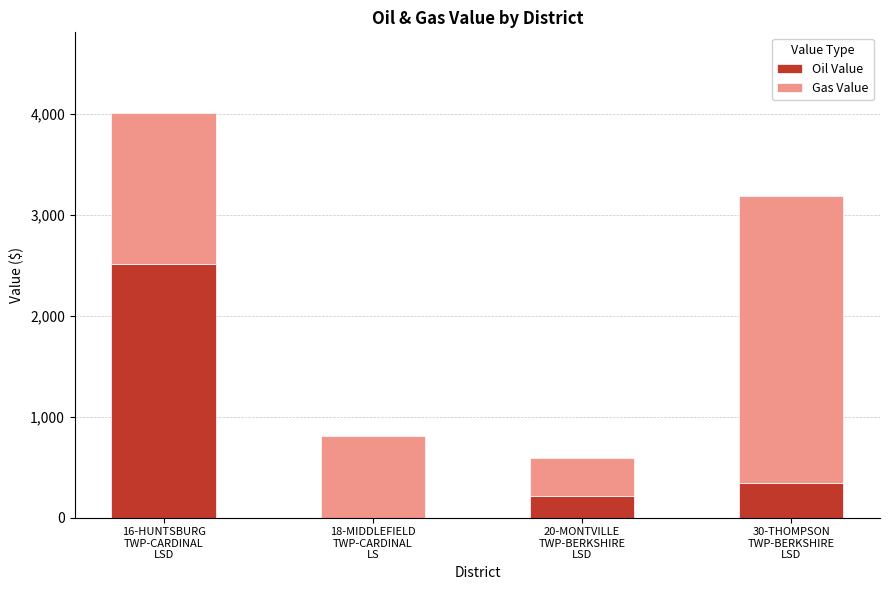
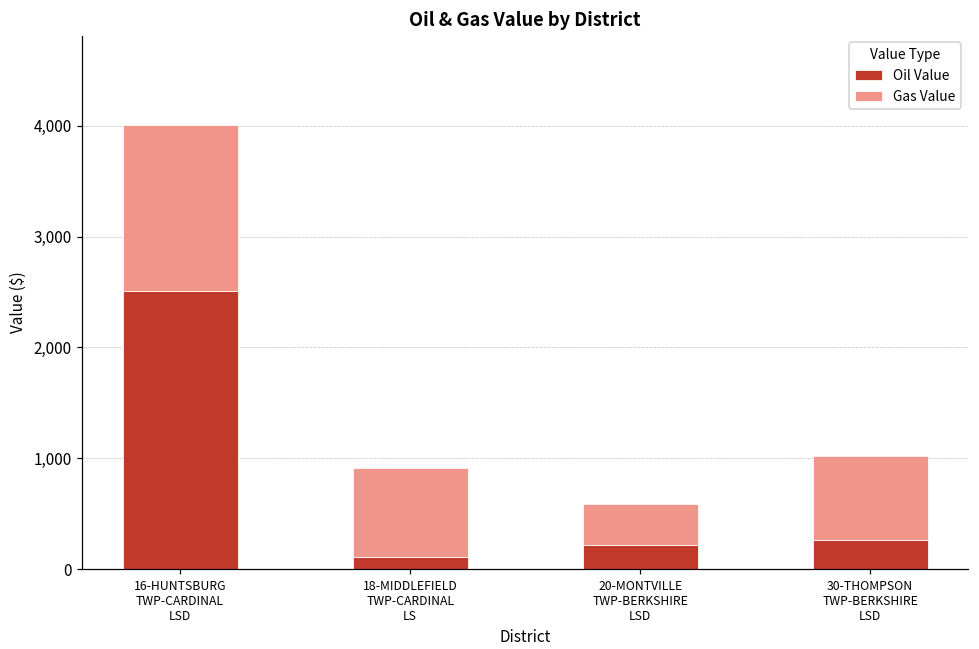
  {
    "Oil Value": {
      "16-HUNTSBURG TWP-CARDINAL LSD": "2,510",
-     "18-MIDDLEFIELD TWP-CARDINAL LS": "0",
+     "18-MIDDLEFIELD TWP-CARDINAL LS": "110",
      "20-MONTVILLE TWP-BERKSHIRE LSD": "220",
-     "30-THOMPSON TWP-BERKSHIRE LSD": "340"
+     "30-THOMPSON TWP-BERKSHIRE LSD": "260"
    },
    "Gas Value": {
      "16-HUNTSBURG TWP-CARDINAL LSD": "1,500",
      "18-MIDDLEFIELD TWP-CARDINAL LS": "810",
      "20-MONTVILLE TWP-BERKSHIRE LSD": "370",
-     "30-THOMPSON TWP-BERKSHIRE LSD": "2,850"
+     "30-THOMPSON TWP-BERKSHIRE LSD": "760"
    }
  }
